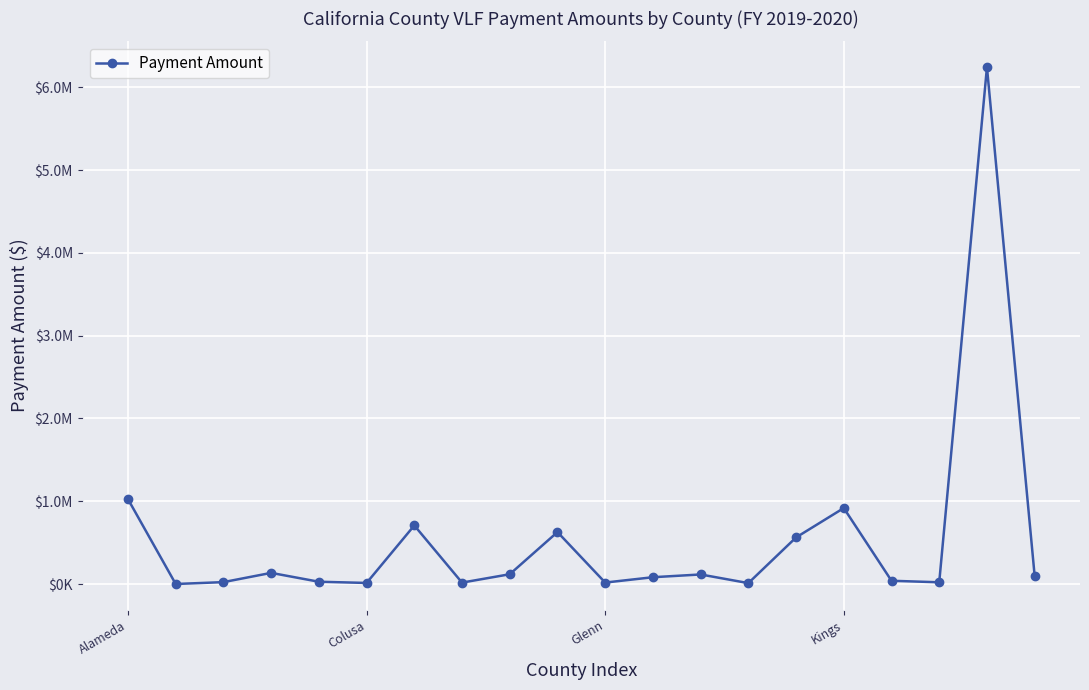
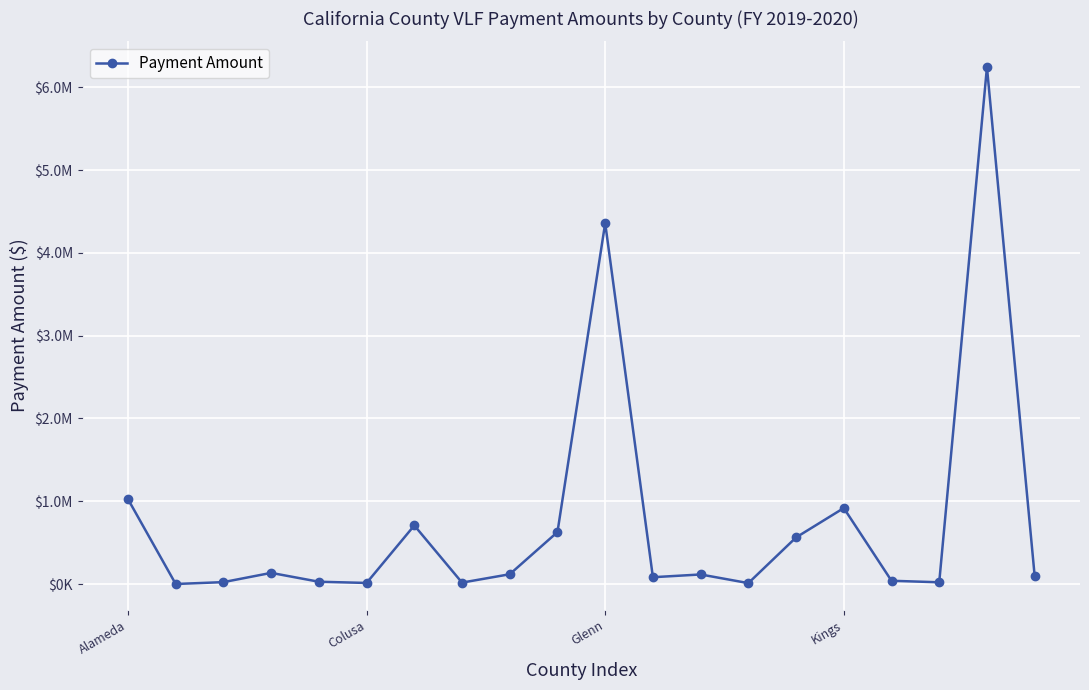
  {
    "Alameda": "$1000000",
    "Colusa": "$0",
-   "Glenn": "$0",
+   "Glenn": "$4400000",
    "Kings": "$900000"
  }
